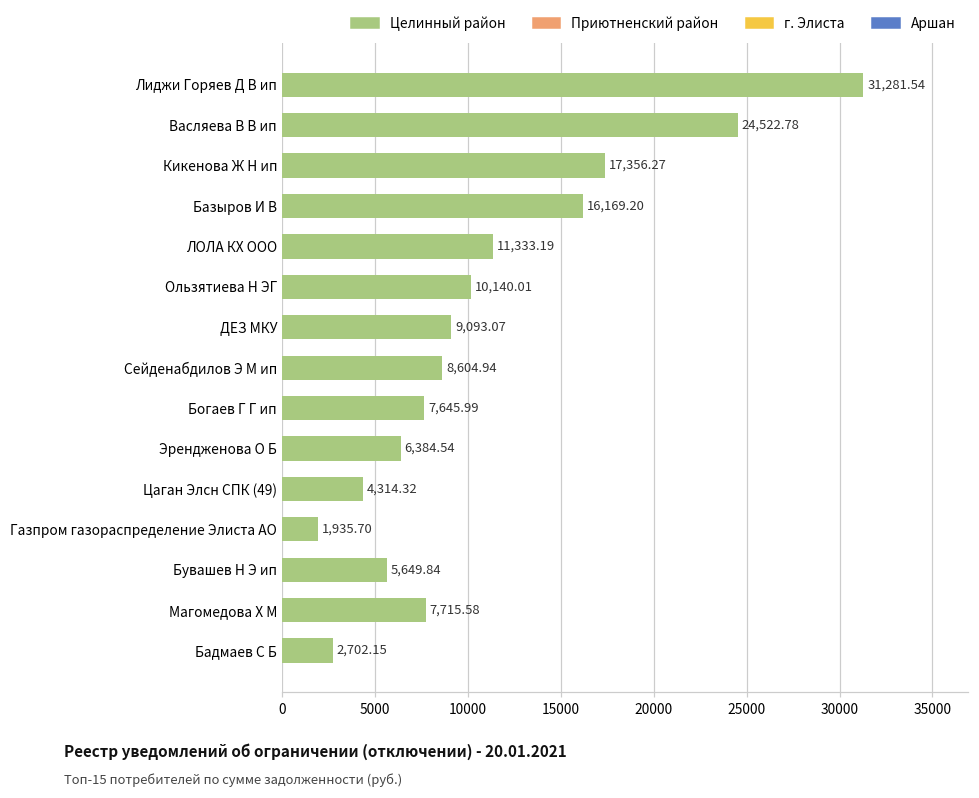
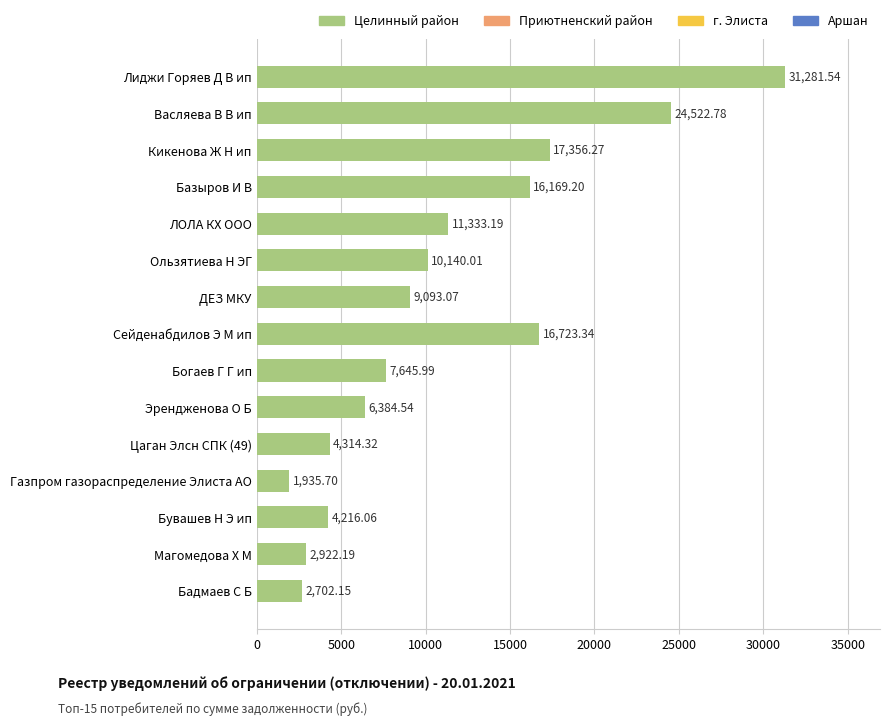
  {
    "Лиджи Горяев Д В ип": "31,281.54",
    "Васляева В В ип": "24,522.78",
    "Кикенова Ж Н ип": "17,356.27",
    "Базыров И В": "16,169.20",
    "ЛОЛА КХ ООО": "11,333.19",
    "Ользятиева Н ЭГ": "10,140.01",
    "ДЕЗ МКУ": "9,093.07",
-   "Сейденабдилов Э М ип": "8,604.94",
+   "Сейденабдилов Э М ип": "16,723.34",
    "Богаев Г Г ип": "7,645.99",
    "Эрендженова О Б": "6,384.54",
    "Цаган Элсн СПК (49)": "4,314.32",
    "Газпром газораспределение Элиста АО": "1,935.70",
-   "Бувашев Н Э ип": "5,649.84",
-   "Магомедова Х М": "7,715.58",
+   "Бувашев Н Э ип": "4,216.06",
+   "Магомедова Х М": "2,922.19",
    "Бадмаев С Б": "2,702.15"
  }
